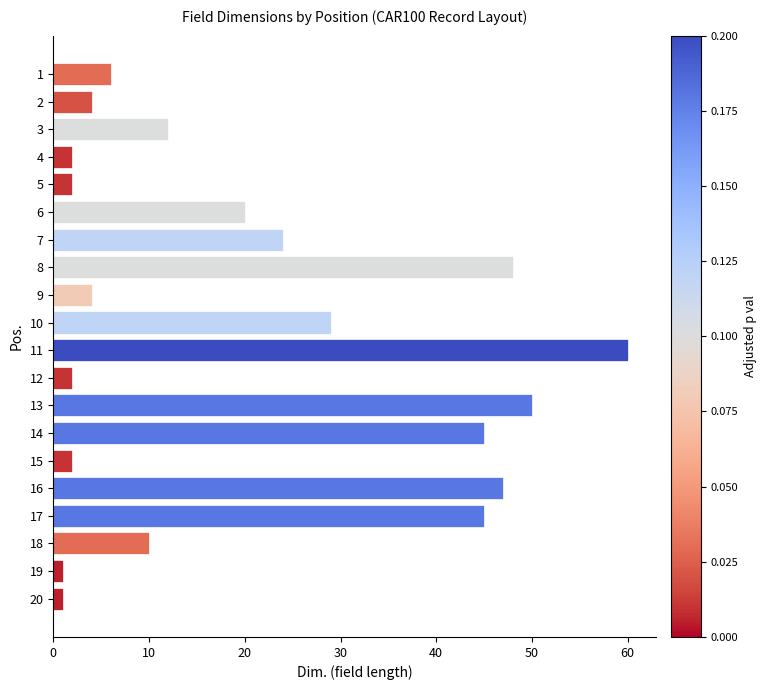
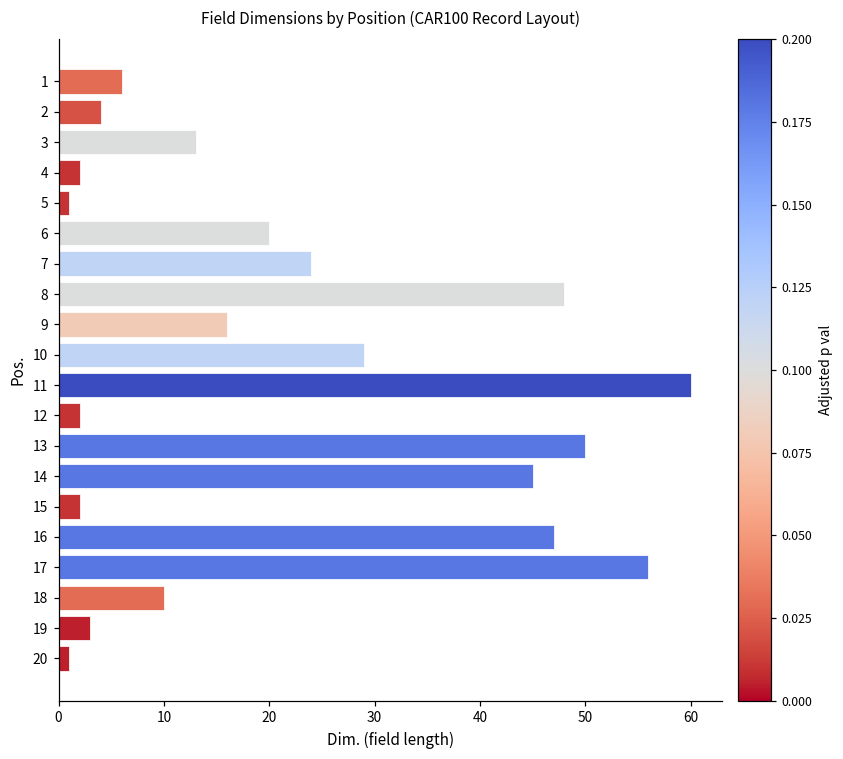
  {
    "1": 6,
    "2": 4,
-   "3": 12,
+   "3": 13,
    "4": 2,
-   "5": 2,
+   "5": 1,
    "6": 20,
    "7": 24,
    "8": 48,
-   "9": 4,
+   "9": 16,
    "10": 29,
    "11": 60,
    "12": 2,
    "13": 50,
    "14": 45,
    "15": 2,
    "16": 47,
-   "17": 45,
+   "17": 56,
    "18": 10,
-   "19": 1,
+   "19": 3,
    "20": 1
  }
